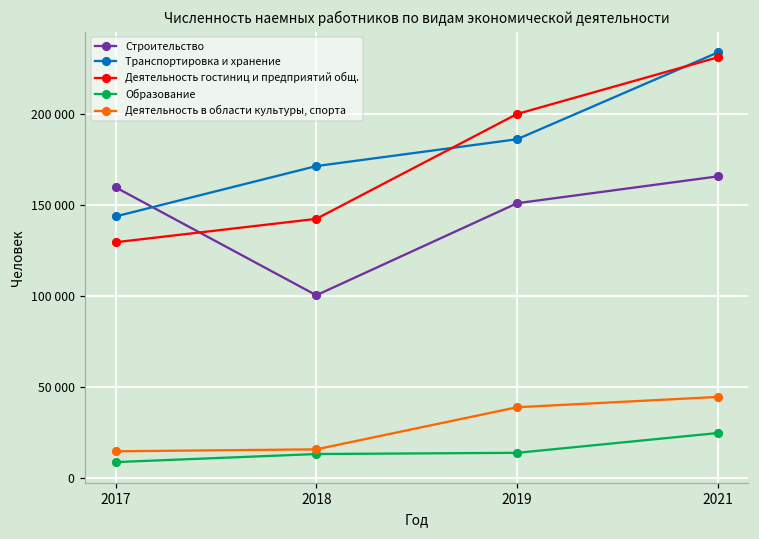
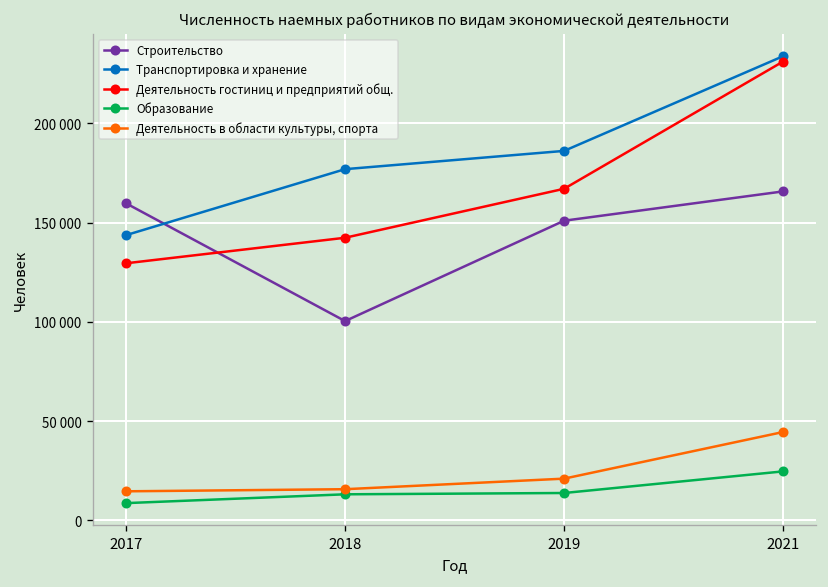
  {
    "Строительство": {
      "2017": 160000,
      "2018": 100000,
      "2019": 151000,
      "2021": 166000
    },
    "Транспортировка и хранение": {
      "2017": 144000,
-     "2018": 171000,
+     "2018": 177000,
      "2019": 186000,
      "2021": 234000
    },
    "Деятельность гостиниц и предприятий общ.": {
      "2017": 129000,
      "2018": 142000,
-     "2019": 200000,
+     "2019": 167000,
      "2021": 231000
    },
    "Образование": {
      "2017": 9000,
      "2018": 13000,
      "2019": 14000,
      "2021": 25000
    },
    "Деятельность в области культуры, спорта": {
      "2017": 15000,
      "2018": 16000,
-     "2019": 39000,
+     "2019": 21000,
      "2021": 44000
    }
  }
